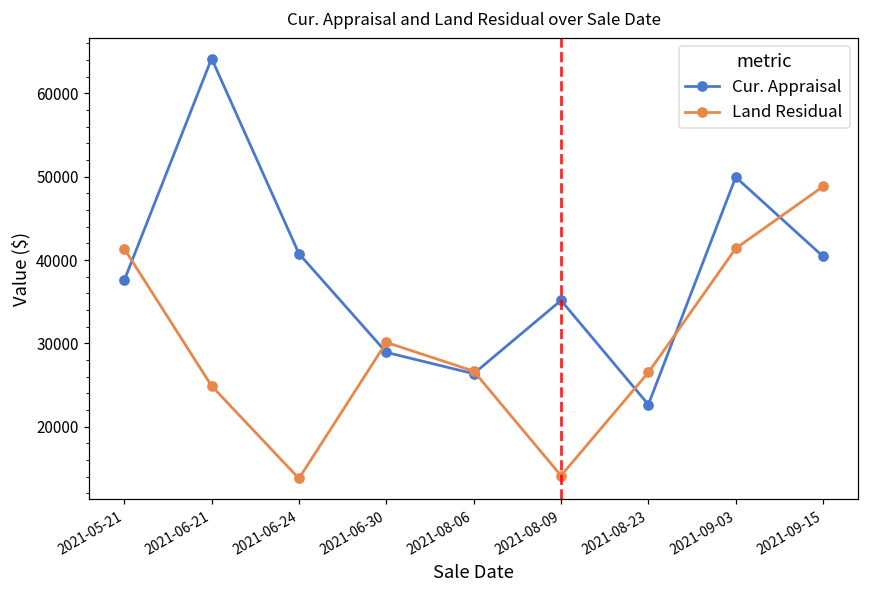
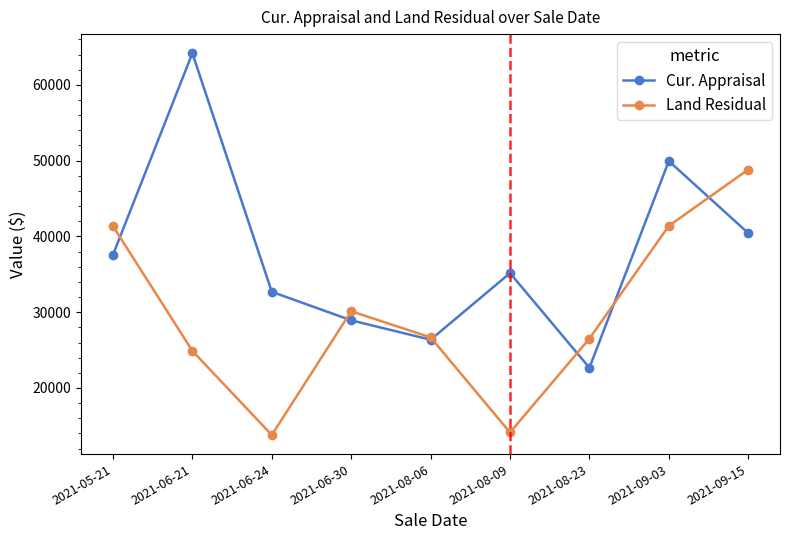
  {
    "Cur. Appraisal": {
      "2021-05-21": 38000,
      "2021-06-21": 64000,
-     "2021-06-24": 41000,
+     "2021-06-24": 33000,
      "2021-06-30": 29000,
      "2021-08-09": 35000,
      "2021-08-23": 23000,
      "2021-09-03": 50000,
      "2021-09-15": 40000
    },
    "Land Residual": {
      "2021-05-21": 41000,
      "2021-06-21": 25000,
      "2021-06-24": 14000,
      "2021-06-30": 30000,
      "2021-08-09": 14000,
      "2021-08-23": 27000,
      "2021-09-03": 41000,
      "2021-09-15": 49000
    }
  }
